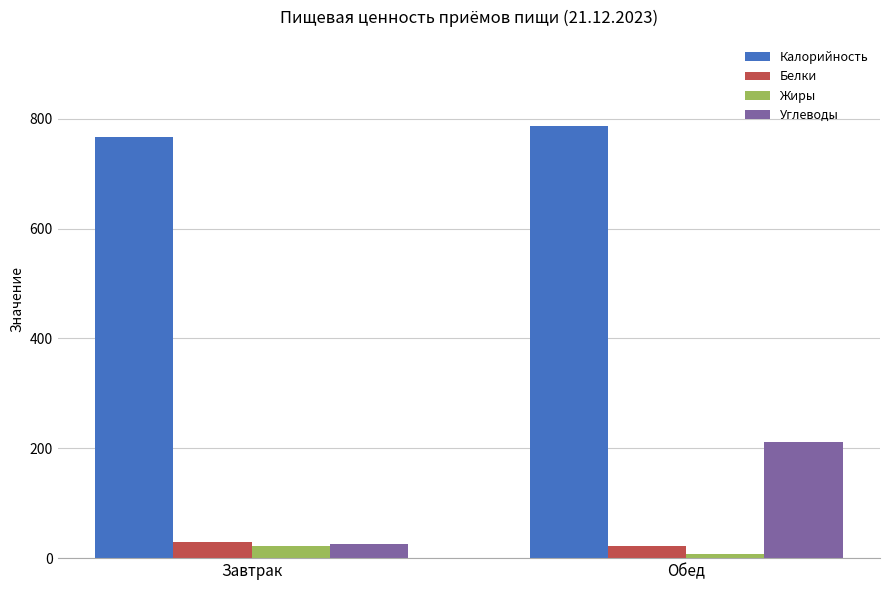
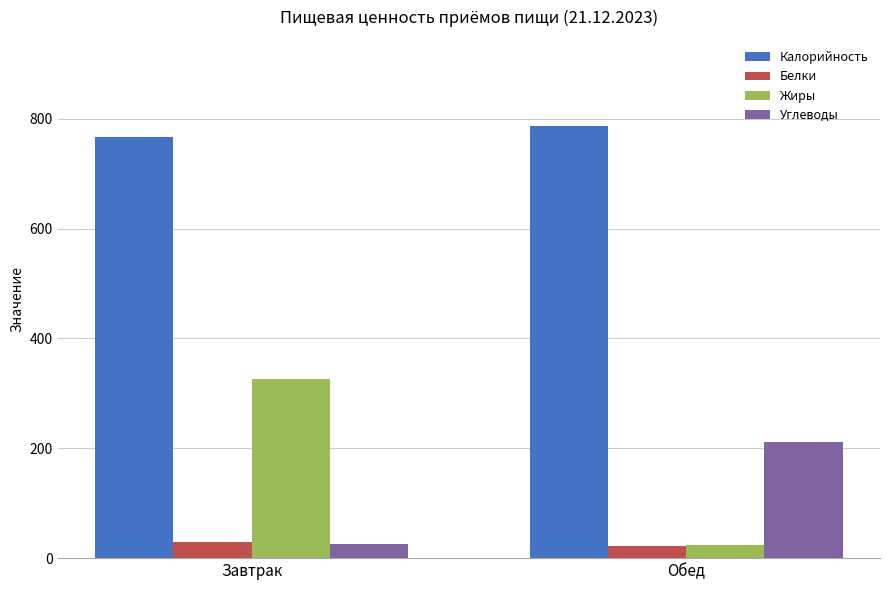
  {
    "Калорийность": {
      "Завтрак": 770,
      "Обед": 790
    },
    "Белки": {
      "Завтрак": 30,
      "Обед": 20
    },
    "Жиры": {
-     "Завтрак": 20,
-     "Обед": 10
+     "Завтрак": 330,
+     "Обед": 20
    },
    "Углеводы": {
      "Завтрак": 30,
      "Обед": 210
    }
  }
